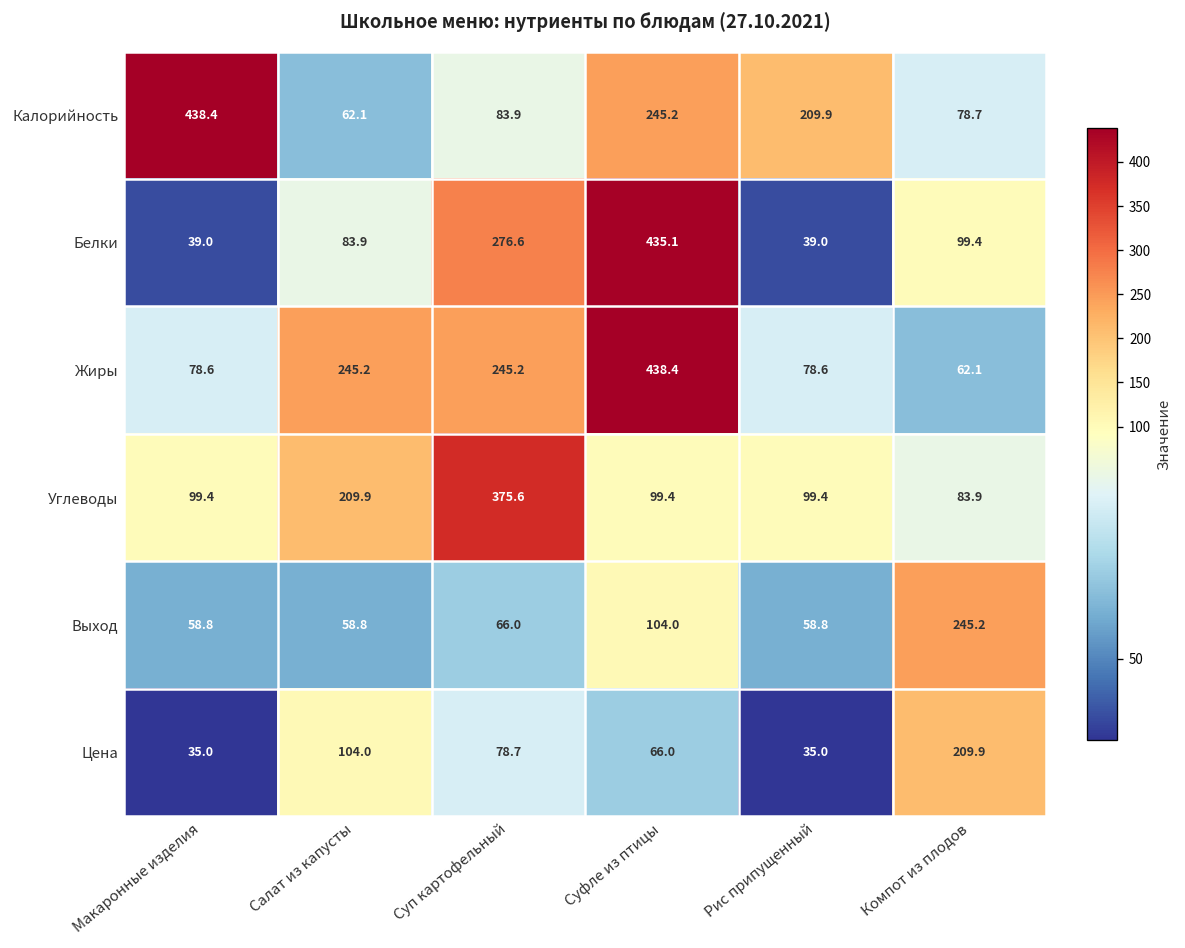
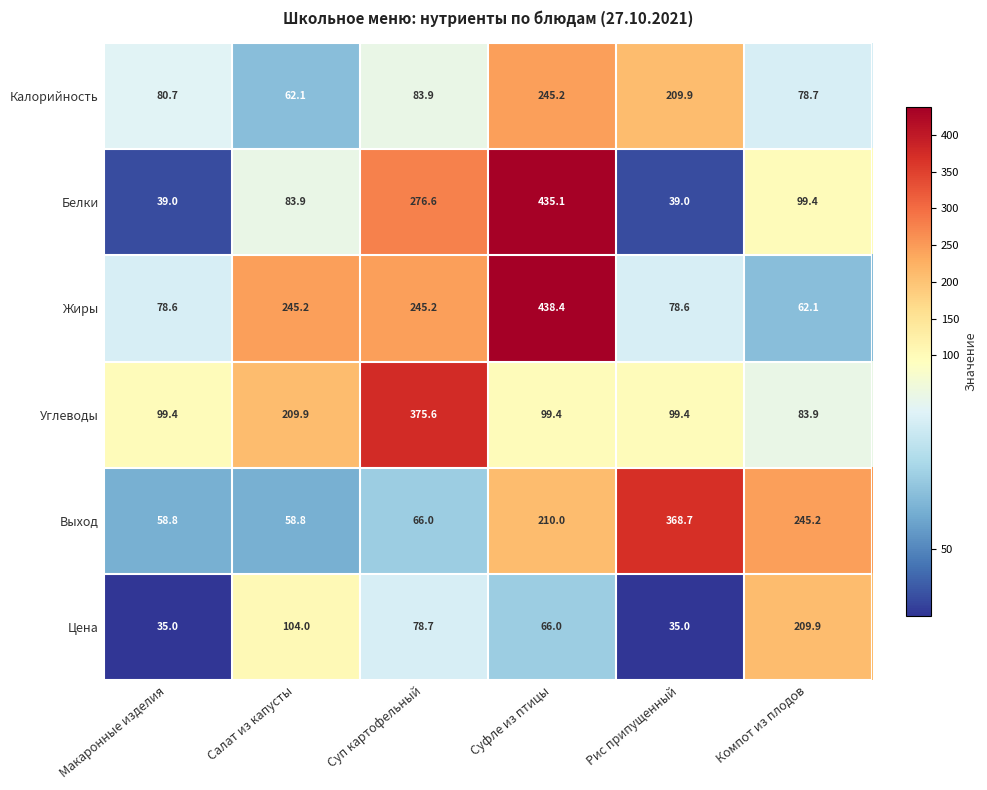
  {
    "Калорийность": {
-     "Макаронные изделия": 438.4,
+     "Макаронные изделия": 80.7,
      "Салат из капусты": 62.1,
      "Суп картофельный": 83.9,
      "Суфле из птицы": 245.2,
      "Рис припущенный": 209.9,
      "Компот из плодов": 78.7
    },
    "Белки": {
      "Макаронные изделия": 39.0,
      "Салат из капусты": 83.9,
      "Суп картофельный": 276.6,
      "Суфле из птицы": 435.1,
      "Рис припущенный": 39.0,
      "Компот из плодов": 99.4
    },
    "Жиры": {
      "Макаронные изделия": 78.6,
      "Салат из капусты": 245.2,
      "Суп картофельный": 245.2,
      "Суфле из птицы": 438.4,
      "Рис припущенный": 78.6,
      "Компот из плодов": 62.1
    },
    "Углеводы": {
      "Макаронные изделия": 99.4,
      "Салат из капусты": 209.9,
      "Суп картофельный": 375.6,
      "Суфле из птицы": 99.4,
      "Рис припущенный": 99.4,
      "Компот из плодов": 83.9
    },
    "Выход": {
      "Макаронные изделия": 58.8,
      "Салат из капусты": 58.8,
      "Суп картофельный": 66.0,
-     "Суфле из птицы": 104.0,
-     "Рис припущенный": 58.8,
+     "Суфле из птицы": 210.0,
+     "Рис припущенный": 368.7,
      "Компот из плодов": 245.2
    },
    "Цена": {
      "Макаронные изделия": 35.0,
      "Салат из капусты": 104.0,
      "Суп картофельный": 78.7,
      "Суфле из птицы": 66.0,
      "Рис припущенный": 35.0,
      "Компот из плодов": 209.9
    }
  }
